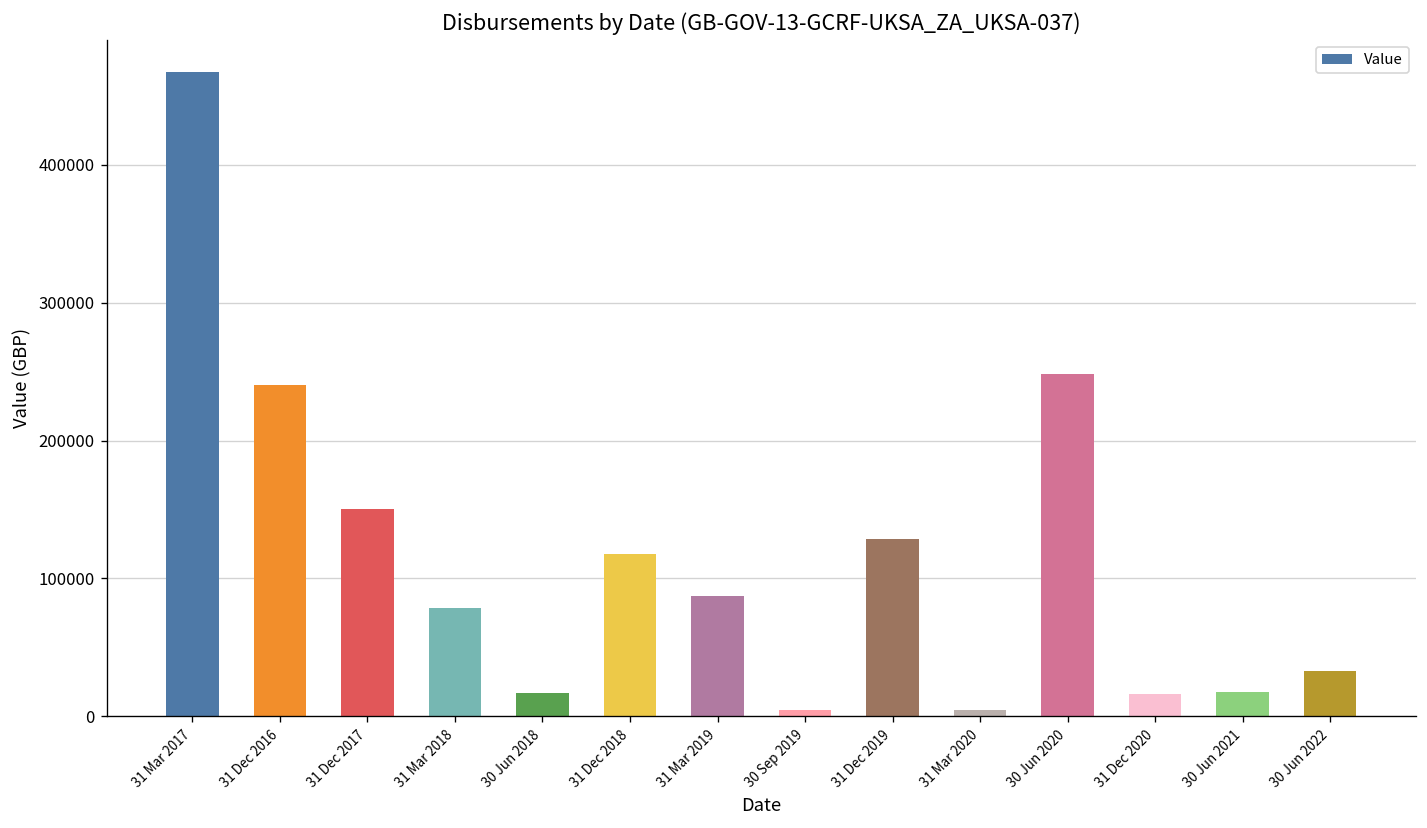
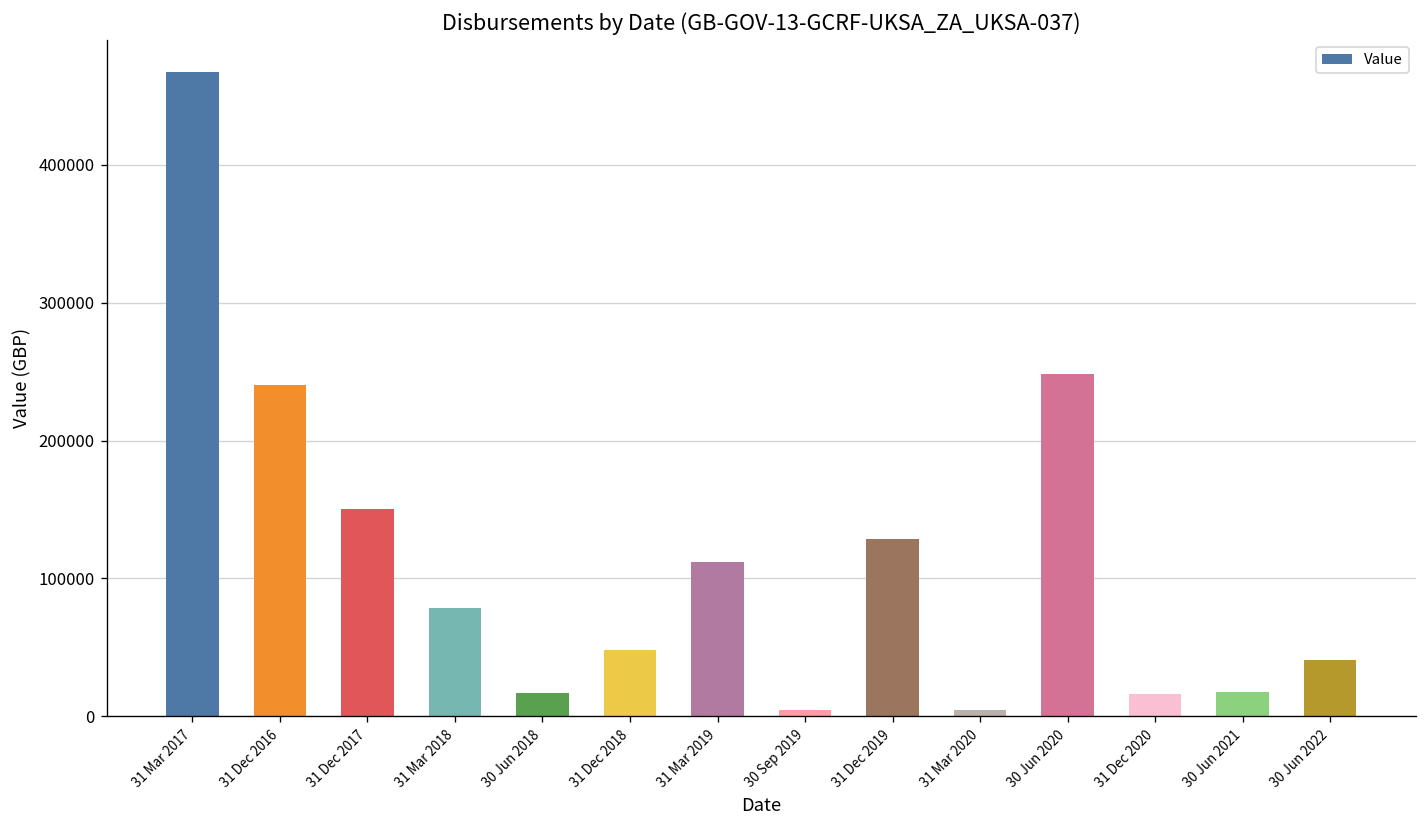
  {
    "31 Mar 2017": 467000,
    "31 Dec 2016": 241000,
    "31 Dec 2017": 150000,
    "31 Mar 2018": 78000,
    "30 Jun 2018": 17000,
-   "31 Dec 2018": 117000,
-   "31 Mar 2019": 87000,
+   "31 Dec 2018": 48000,
+   "31 Mar 2019": 112000,
    "30 Sep 2019": 5000,
    "31 Dec 2019": 129000,
    "31 Mar 2020": 4000,
    "30 Jun 2020": 248000,
    "31 Dec 2020": 16000,
    "30 Jun 2021": 18000,
-   "30 Jun 2022": 33000
+   "30 Jun 2022": 41000
  }
